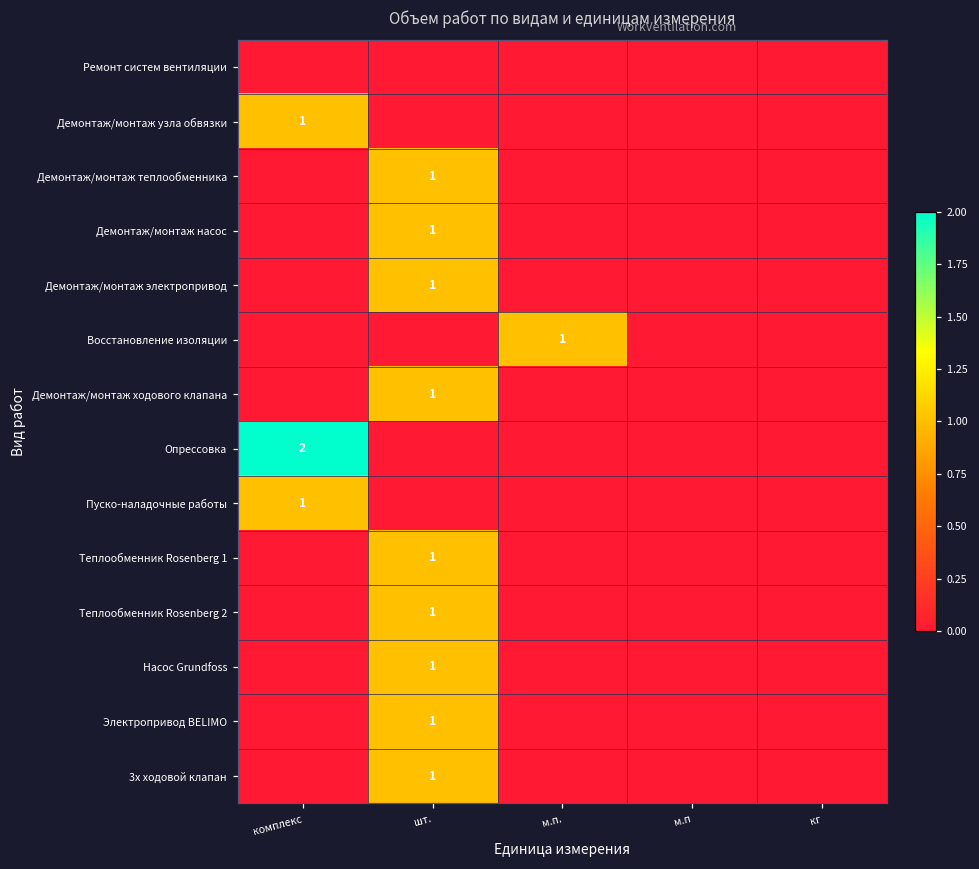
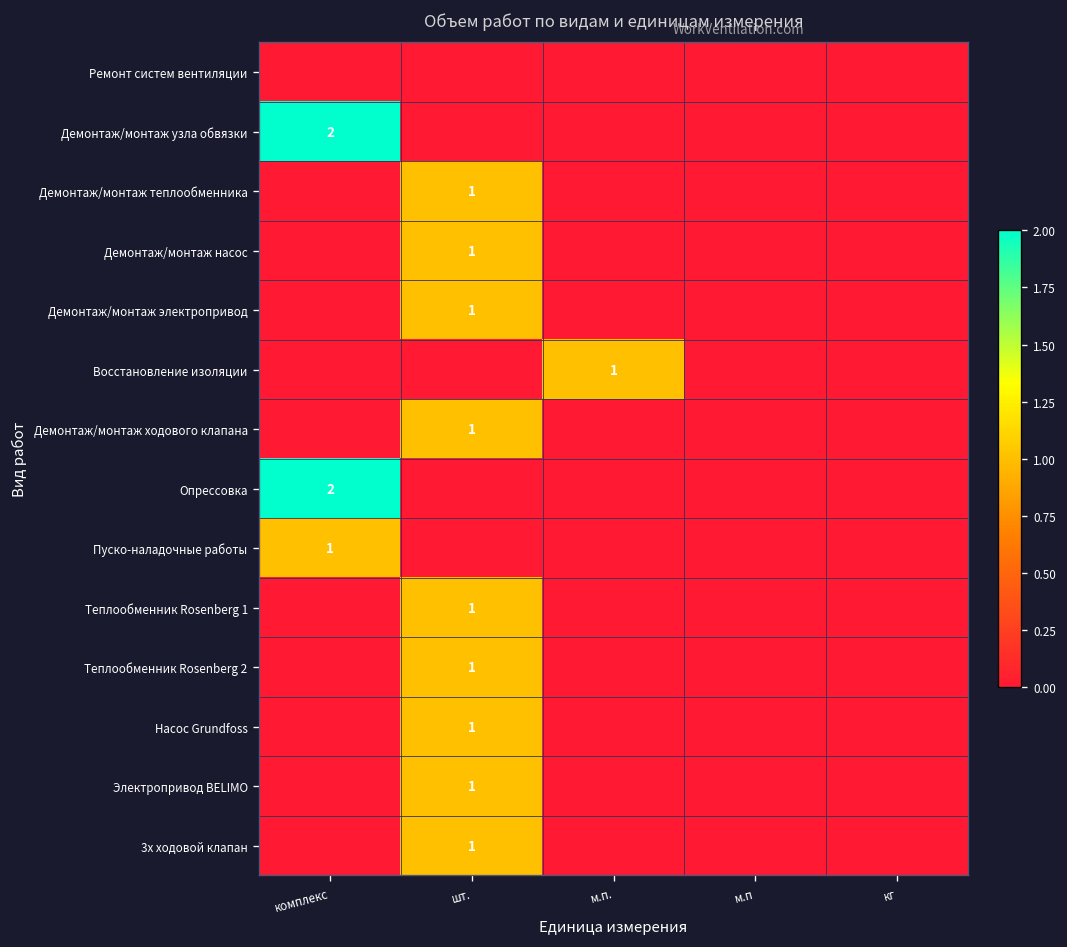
  {
    "Демонтаж/монтаж узла обвязки": {
-     "комплекс": 1
+     "комплекс": 2
    },
    "Демонтаж/монтаж теплообменника": {
      "шт.": 1
    },
    "Демонтаж/монтаж насос": {
      "шт.": 1
    },
    "Демонтаж/монтаж электропривод": {
      "шт.": 1
    },
    "Восстановление изоляции": {
      "м.п.": 1
    },
    "Демонтаж/монтаж ходового клапана": {
      "шт.": 1
    },
    "Опрессовка": {
      "комплекс": 2
    },
    "Пуско-наладочные работы": {
      "комплекс": 1
    },
    "Теплообменник Rosenberg 1": {
      "шт.": 1
    },
    "Теплообменник Rosenberg 2": {
      "шт.": 1
    },
    "Насос Grundfoss": {
      "шт.": 1
    },
    "Электропривод BELIMO": {
      "шт.": 1
    },
    "3х ходовой клапан": {
      "шт.": 1
    }
  }
